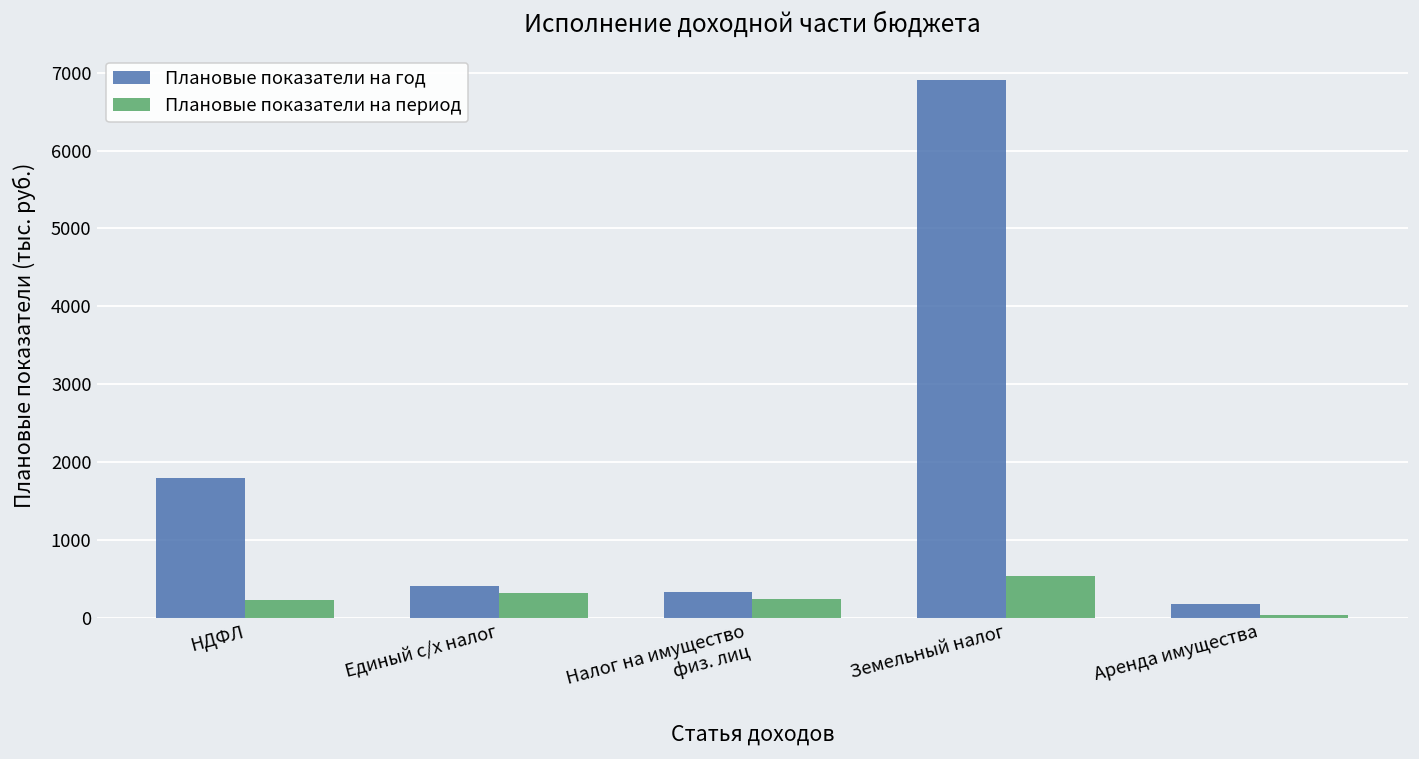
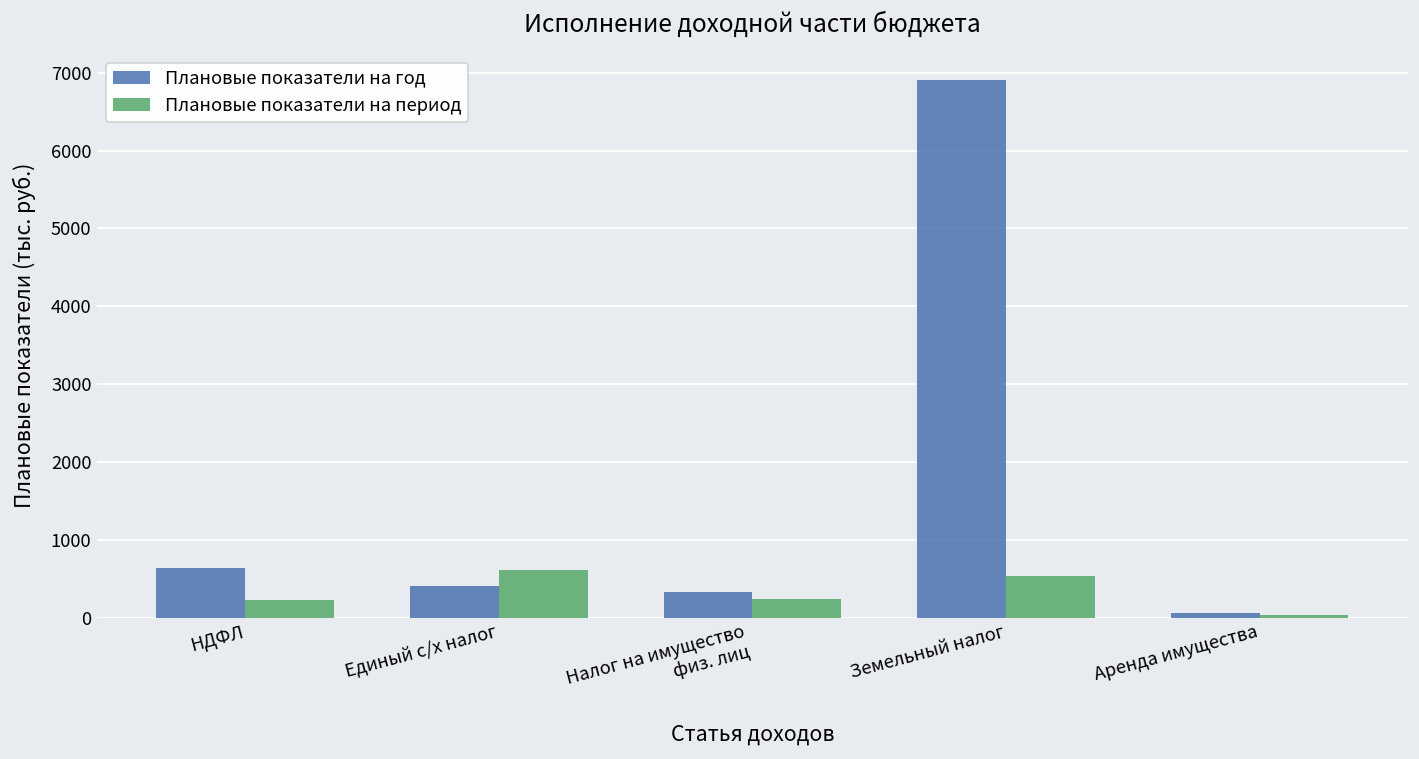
  {
    "Плановые показатели на год": {
-     "НДФЛ": 1800,
+     "НДФЛ": 600,
      "Единый с/х налог": 400,
      "Налог на имущество физ. лиц": 300,
      "Земельный налог": 6900,
-     "Аренда имущества": 200
+     "Аренда имущества": 100
    },
    "Плановые показатели на период": {
      "НДФЛ": 200,
-     "Единый с/х налог": 300,
+     "Единый с/х налог": 600,
      "Налог на имущество физ. лиц": 200,
      "Земельный налог": 500
    }
  }
